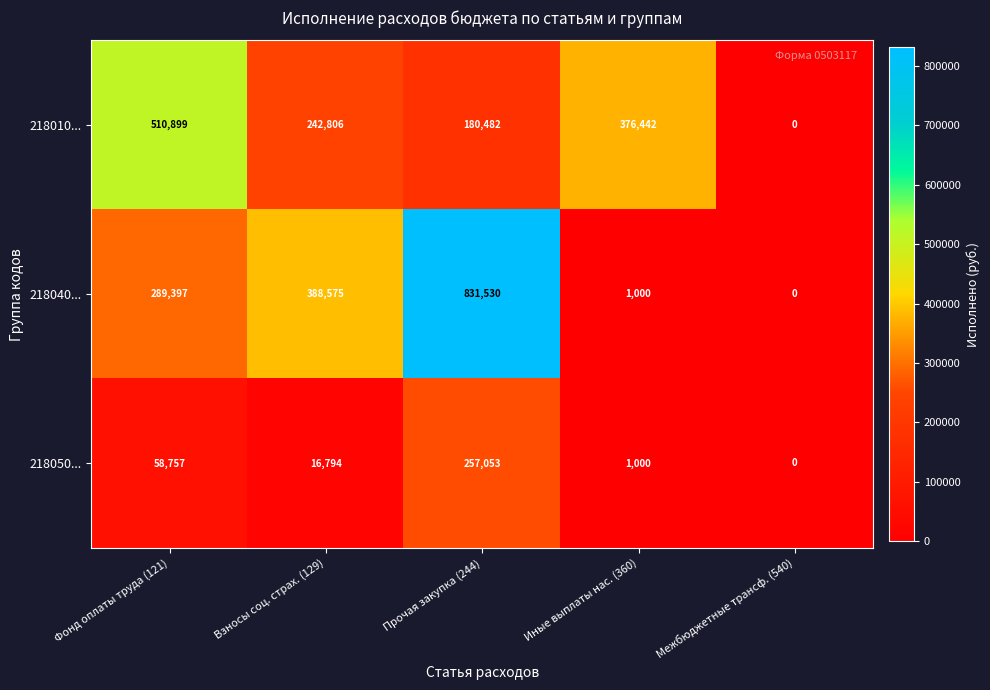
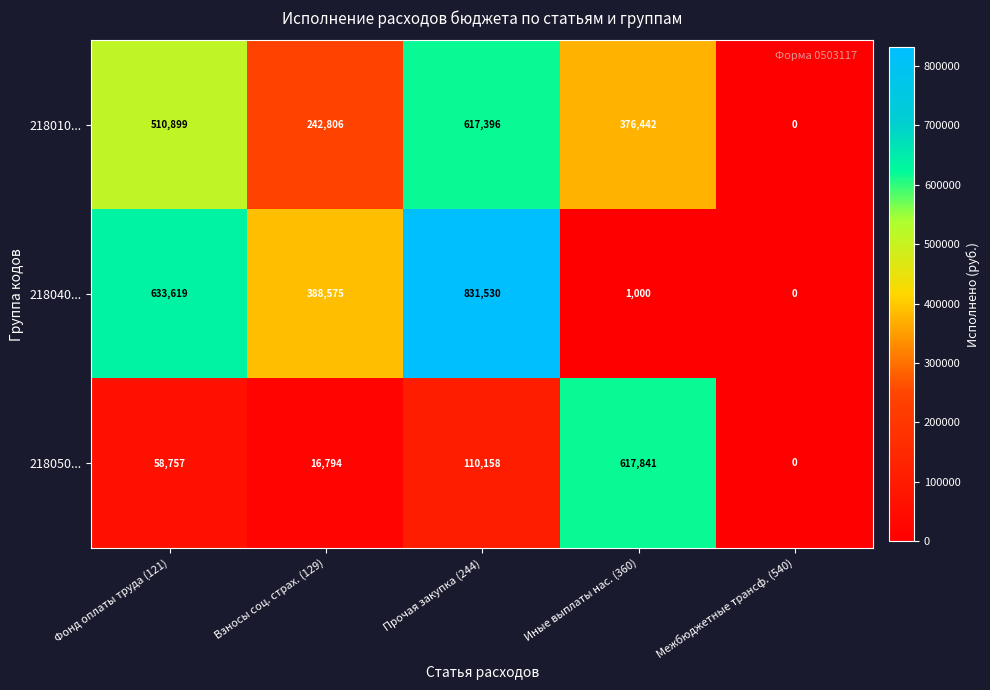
  {
    "218010...": {
      "Фонд оплаты труда (121)": "510,899",
      "Взносы соц. страх. (129)": "242,806",
-     "Прочая закупка (244)": "180,482",
+     "Прочая закупка (244)": "617,396",
      "Иные выплаты нас. (360)": "376,442"
    },
    "218040...": {
-     "Фонд оплаты труда (121)": "289,397",
+     "Фонд оплаты труда (121)": "633,619",
      "Взносы соц. страх. (129)": "388,575",
      "Прочая закупка (244)": "831,530",
      "Иные выплаты нас. (360)": "1,000",
      "Межбюджетные трансф. (540)": "0"
    },
    "218050...": {
      "Фонд оплаты труда (121)": "58,757",
      "Взносы соц. страх. (129)": "16,794",
-     "Прочая закупка (244)": "257,053",
-     "Иные выплаты нас. (360)": "1,000",
+     "Прочая закупка (244)": "110,158",
+     "Иные выплаты нас. (360)": "617,841",
      "Межбюджетные трансф. (540)": "0"
    }
  }
